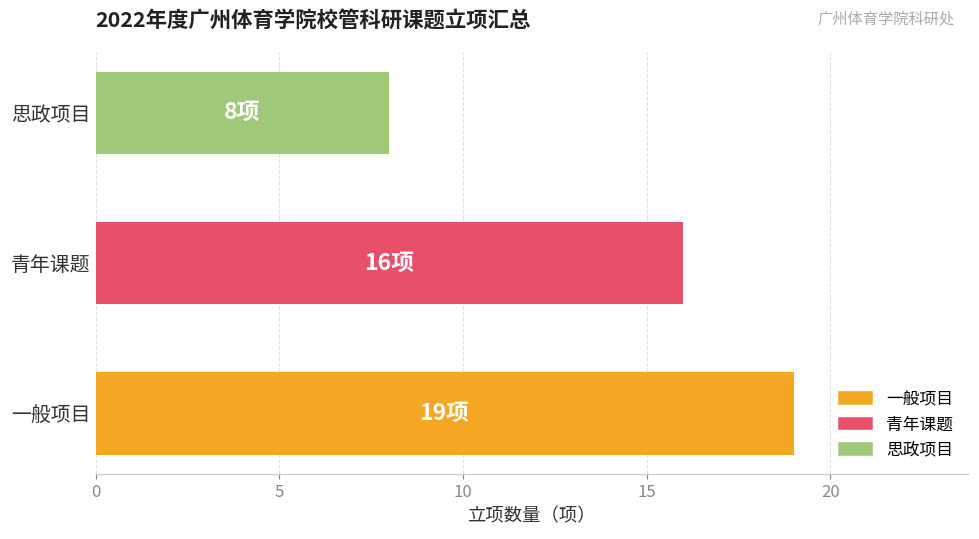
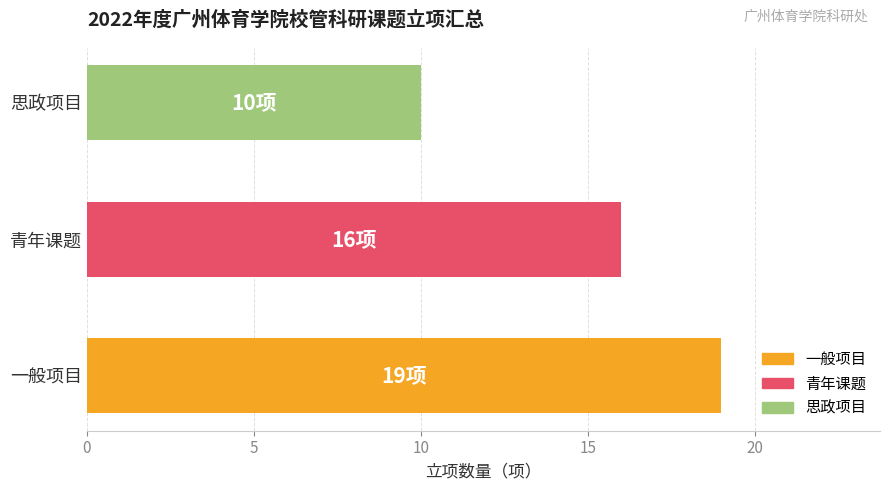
  {
-   "思政项目": "8项",
+   "思政项目": "10项",
    "青年课题": "16项",
    "一般项目": "19项"
  }
